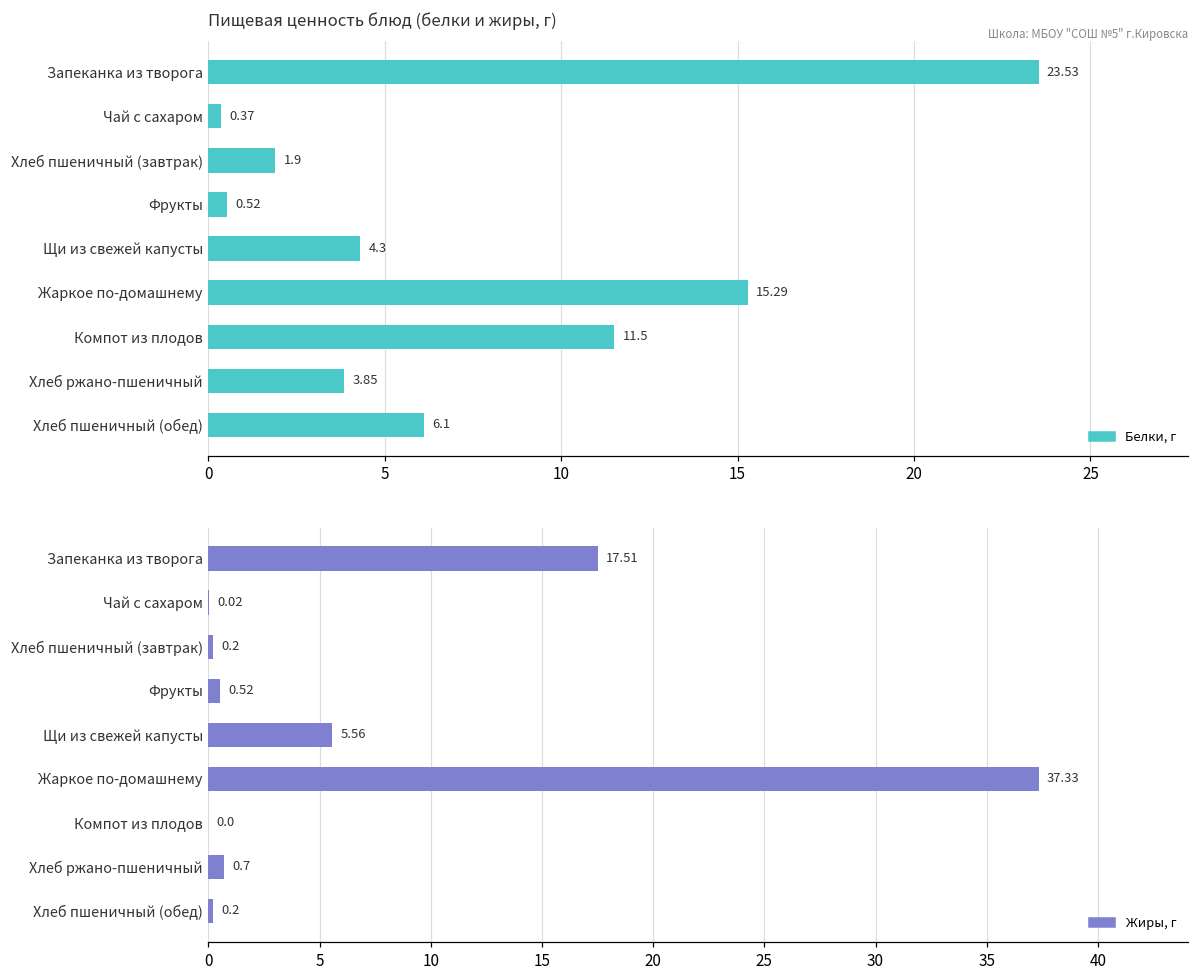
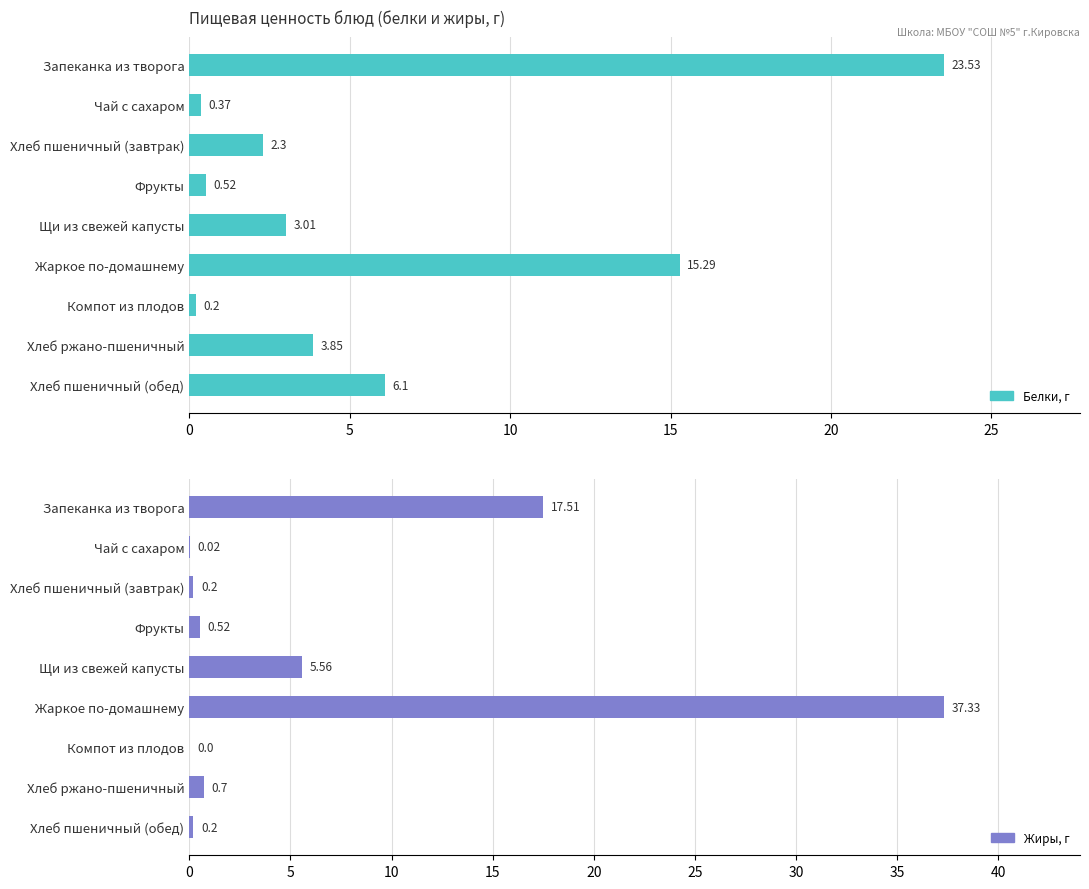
  {
    "Пищевая ценность блюд (белки и жиры, г)": {
      "Запеканка из творога": 23.53,
      "Чай с сахаром": 0.37,
-     "Хлеб пшеничный (завтрак)": 1.9,
+     "Хлеб пшеничный (завтрак)": 2.3,
      "Фрукты": 0.52,
-     "Щи из свежей капусты": 4.3,
+     "Щи из свежей капусты": 3.01,
      "Жаркое по-домашнему": 15.29,
-     "Компот из плодов": 11.5,
+     "Компот из плодов": 0.2,
      "Хлеб ржано-пшеничный": 3.85,
      "Хлеб пшеничный (обед)": 6.1
    }
  }
